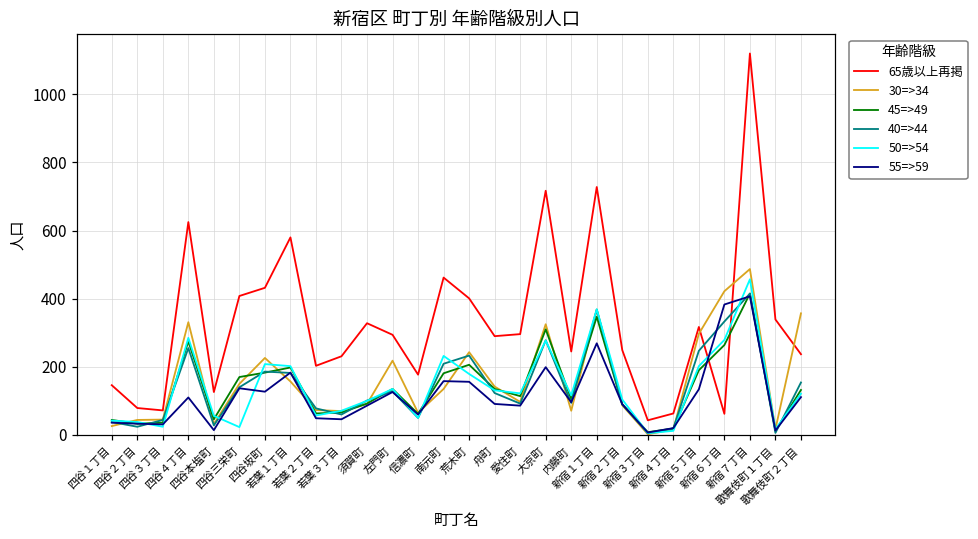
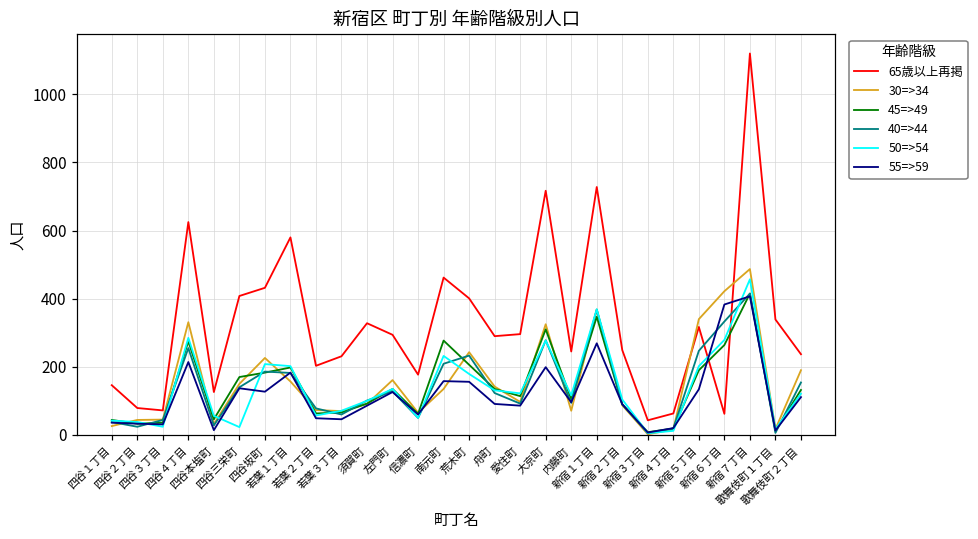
  {
    "65歳以上再掲": {
      "四谷１丁目": 150,
      "四谷２丁目": 80,
      "四谷３丁目": 70,
      "四谷４丁目": 630,
      "四谷本塩町": 130,
      "四谷三栄町": 410,
      "四谷坂町": 430,
      "若葉１丁目": 580,
      "若葉２丁目": 200,
      "若葉３丁目": 230,
      "須賀町": 330,
      "左門町": 290,
      "信濃町": 180,
      "南元町": 460,
      "荒木町": 400,
      "舟町": 290,
      "愛住町": 300,
      "大京町": 720,
      "内藤町": 250,
      "新宿１丁目": 730,
      "新宿２丁目": 250,
      "新宿３丁目": 40,
      "新宿４丁目": 60,
      "新宿５丁目": 320,
      "新宿６丁目": 60,
      "新宿７丁目": 1120,
      "歌舞伎町１丁目": 340,
      "歌舞伎町２丁目": 240
    },
    "30=>34": {
      "四谷１丁目": 30,
      "四谷４丁目": 330,
      "四谷三栄町": 150,
      "四谷坂町": 230,
      "若葉１丁目": 160,
-     "左門町": 220,
+     "左門町": 160,
      "南元町": 140,
      "荒木町": 240,
      "大京町": 330,
      "内藤町": 70,
-     "新宿５丁目": 300,
+     "新宿５丁目": 340,
      "新宿６丁目": 420,
      "新宿７丁目": 490,
-     "歌舞伎町２丁目": 360
+     "歌舞伎町２丁目": 190
    },
    "45=>49": {
      "四谷４丁目": 280,
      "四谷本塩町": 50,
      "四谷三栄町": 170,
-     "南元町": 180,
+     "南元町": 280,
      "荒木町": 210,
      "大京町": 310,
      "内藤町": 110,
      "新宿１丁目": 350,
      "新宿５丁目": 190,
      "新宿６丁目": 260,
      "歌舞伎町２丁目": 130
    },
    "40=>44": {
      "四谷２丁目": 20,
      "四谷４丁目": 260,
      "南元町": 210,
      "荒木町": 230,
      "新宿５丁目": 250,
      "新宿６丁目": 330,
      "歌舞伎町２丁目": 150
    },
    "50=>54": {
      "四谷４丁目": 290,
      "四谷本塩町": 60,
      "四谷三栄町": 20,
      "四谷坂町": 210,
      "南元町": 230,
      "荒木町": 180,
      "内藤町": 120,
      "新宿２丁目": 100,
      "新宿５丁目": 200,
      "新宿６丁目": 280,
      "新宿７丁目": 460,
      "歌舞伎町２丁目": 120
    },
    "55=>59": {
-     "四谷４丁目": 110,
+     "四谷４丁目": 210,
      "四谷本塩町": 10,
      "四谷坂町": 130,
      "若葉３丁目": 50,
      "南元町": 160,
      "荒木町": 160,
      "舟町": 90,
      "大京町": 200,
      "新宿１丁目": 270,
      "新宿５丁目": 130,
      "新宿６丁目": 380,
      "歌舞伎町２丁目": 110
    }
  }
